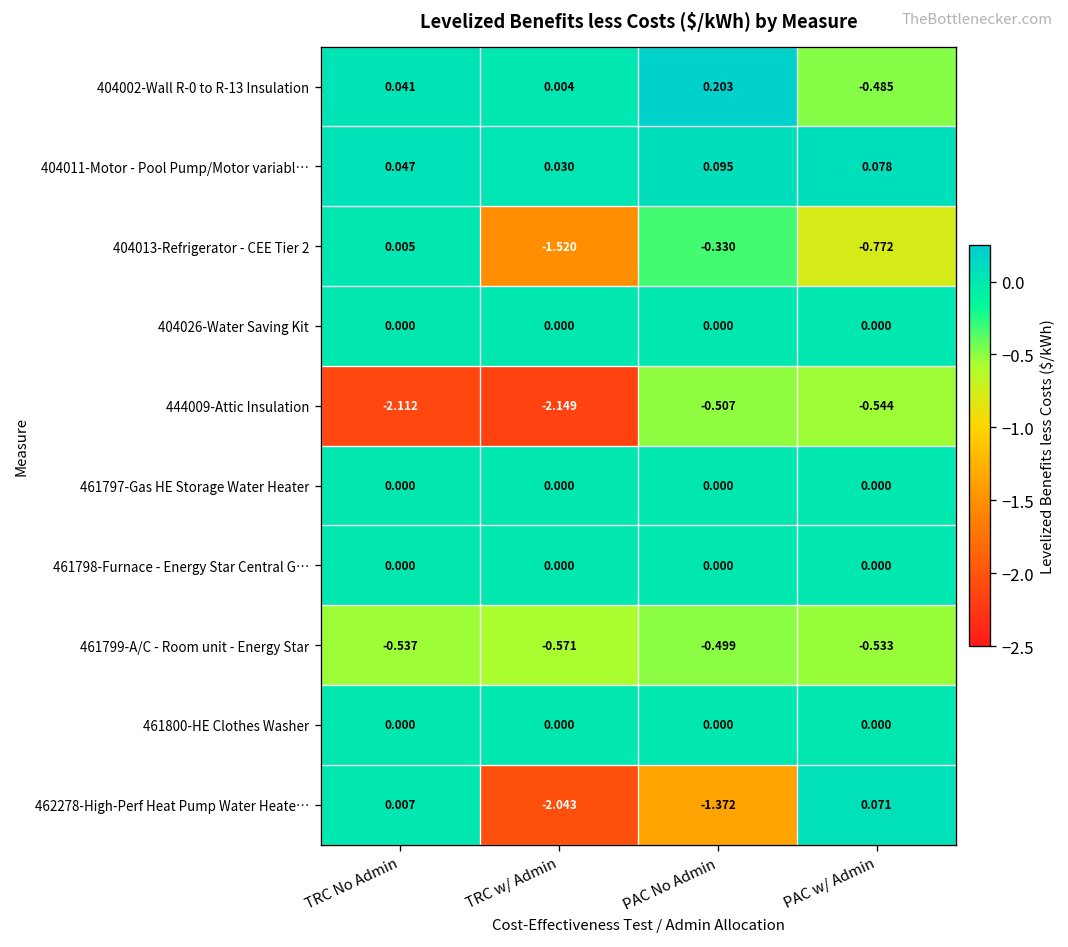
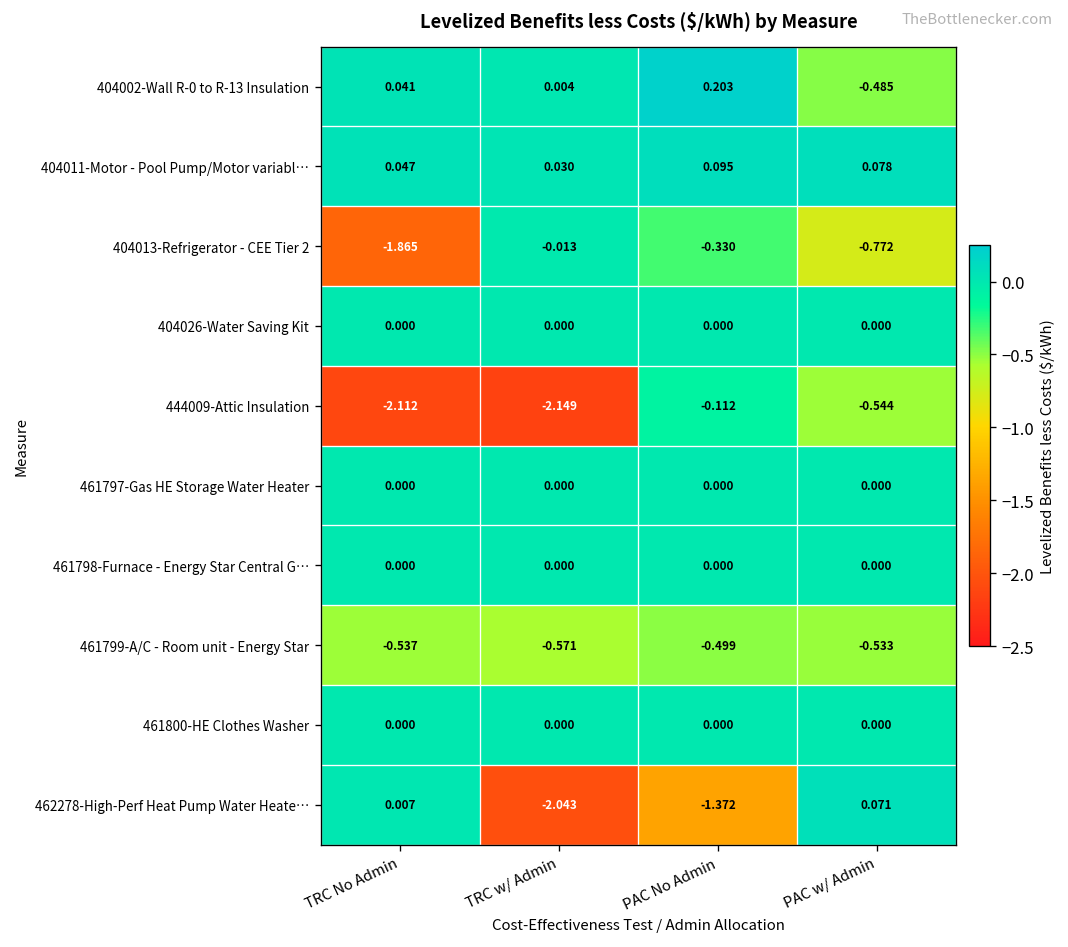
  {
    "404002-Wall R-0 to R-13 Insulation": {
      "TRC No Admin": 0.041,
      "TRC w/ Admin": 0.004,
      "PAC No Admin": 0.203,
      "PAC w/ Admin": -0.485
    },
    "404011-Motor - Pool Pump/Motor variabl…": {
      "TRC No Admin": 0.047,
      "TRC w/ Admin": 0.030,
      "PAC No Admin": 0.095,
      "PAC w/ Admin": 0.078
    },
    "404013-Refrigerator - CEE Tier 2": {
-     "TRC No Admin": 0.005,
-     "TRC w/ Admin": -1.520,
+     "TRC No Admin": -1.865,
+     "TRC w/ Admin": -0.013,
      "PAC No Admin": -0.330,
      "PAC w/ Admin": -0.772
    },
    "404026-Water Saving Kit": {
      "TRC No Admin": 0.000,
      "TRC w/ Admin": 0.000,
      "PAC No Admin": 0.000,
      "PAC w/ Admin": 0.000
    },
    "444009-Attic Insulation": {
      "TRC No Admin": -2.112,
      "TRC w/ Admin": -2.149,
-     "PAC No Admin": -0.507,
+     "PAC No Admin": -0.112,
      "PAC w/ Admin": -0.544
    },
    "461797-Gas HE Storage Water Heater": {
      "TRC No Admin": 0.000,
      "TRC w/ Admin": 0.000,
      "PAC No Admin": 0.000,
      "PAC w/ Admin": 0.000
    },
    "461798-Furnace - Energy Star Central G…": {
      "TRC No Admin": 0.000,
      "TRC w/ Admin": 0.000,
      "PAC No Admin": 0.000,
      "PAC w/ Admin": 0.000
    },
    "461799-A/C - Room unit - Energy Star": {
      "TRC No Admin": -0.537,
      "TRC w/ Admin": -0.571,
      "PAC No Admin": -0.499,
      "PAC w/ Admin": -0.533
    },
    "461800-HE Clothes Washer": {
      "TRC No Admin": 0.000,
      "TRC w/ Admin": 0.000,
      "PAC No Admin": 0.000,
      "PAC w/ Admin": 0.000
    },
    "462278-High-Perf Heat Pump Water Heate…": {
      "TRC No Admin": 0.007,
      "TRC w/ Admin": -2.043,
      "PAC No Admin": -1.372,
      "PAC w/ Admin": 0.071
    }
  }
